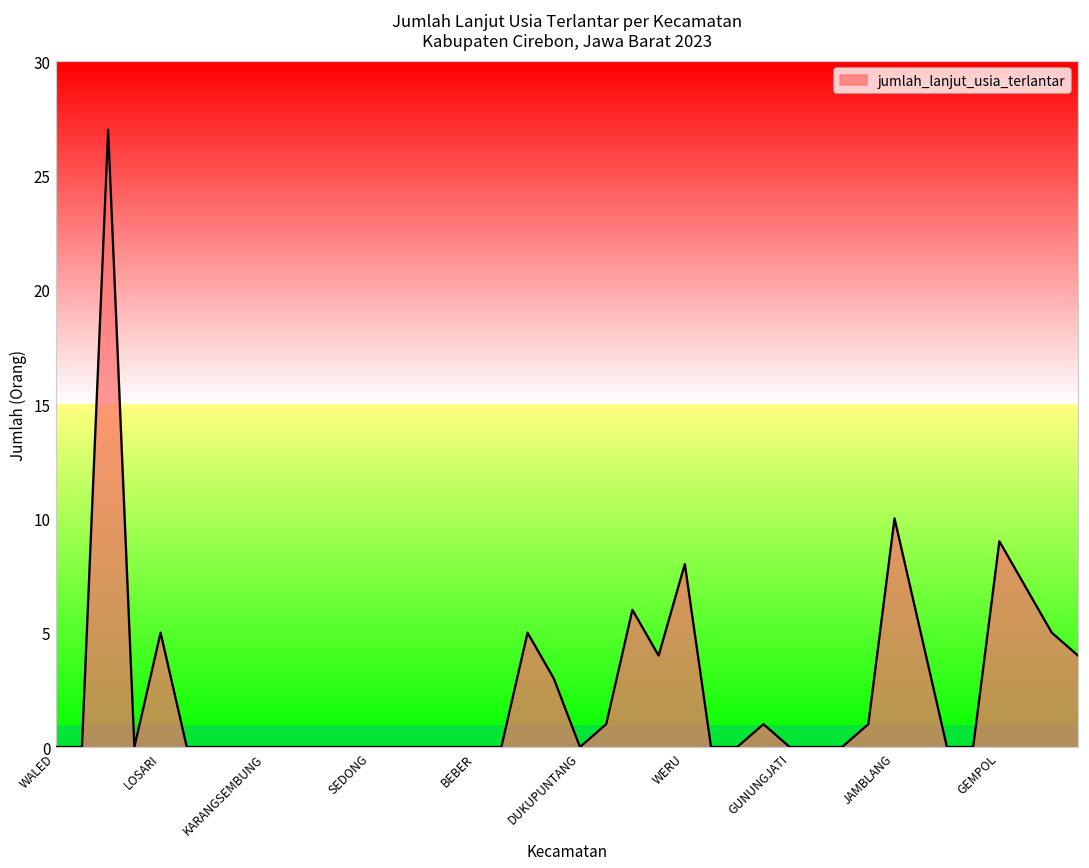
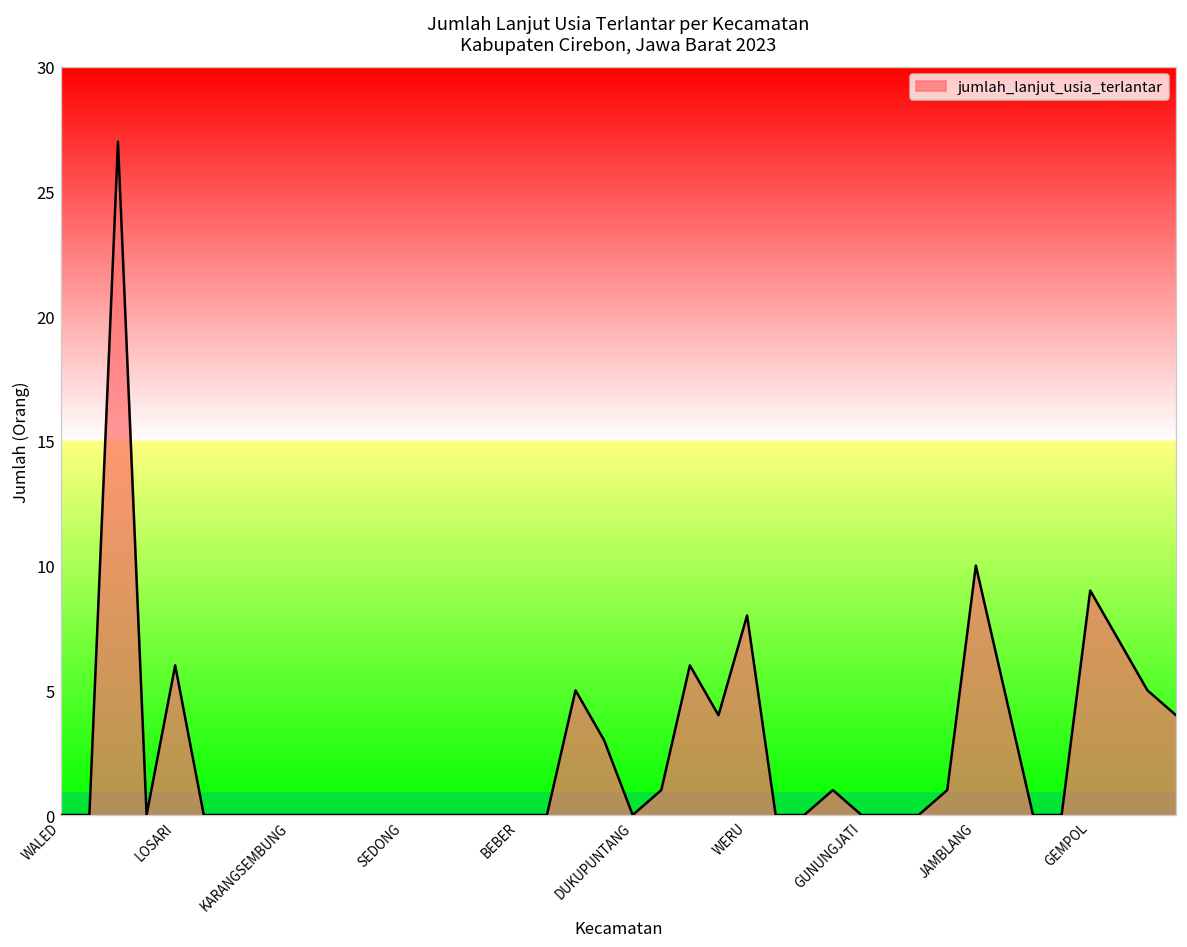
  {
-   "LOSARI": 5,
+   "LOSARI": 6,
    "WERU": 8,
    "JAMBLANG": 10,
    "GEMPOL": 9
  }
